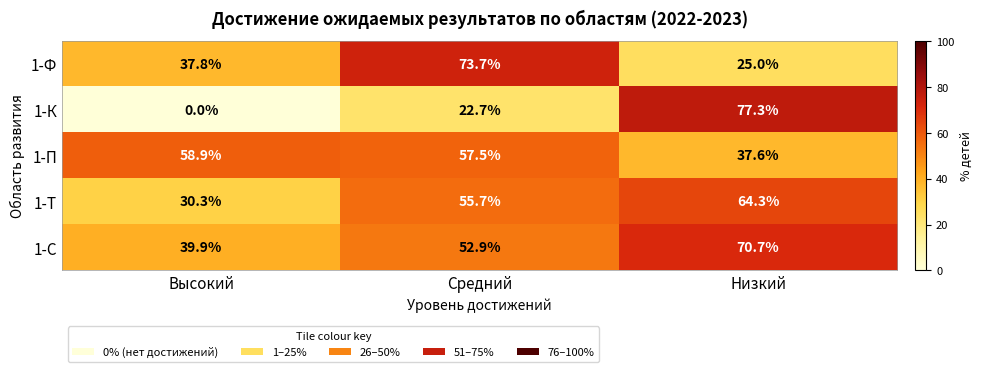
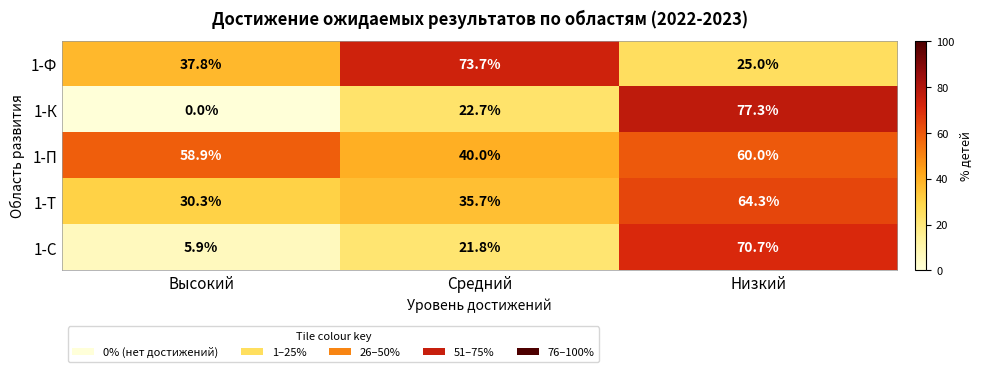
  {
    "1-Ф": {
      "Высокий": "37.8%",
      "Средний": "73.7%",
      "Низкий": "25.0%"
    },
    "1-К": {
      "Высокий": "0.0%",
      "Средний": "22.7%",
      "Низкий": "77.3%"
    },
    "1-П": {
      "Высокий": "58.9%",
-     "Средний": "57.5%",
-     "Низкий": "37.6%"
+     "Средний": "40.0%",
+     "Низкий": "60.0%"
    },
    "1-Т": {
      "Высокий": "30.3%",
-     "Средний": "55.7%",
+     "Средний": "35.7%",
      "Низкий": "64.3%"
    },
    "1-С": {
-     "Высокий": "39.9%",
-     "Средний": "52.9%",
+     "Высокий": "5.9%",
+     "Средний": "21.8%",
      "Низкий": "70.7%"
    }
  }
